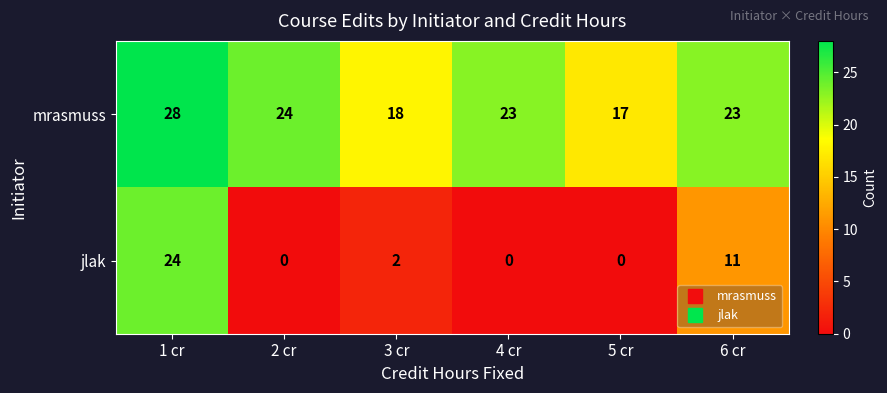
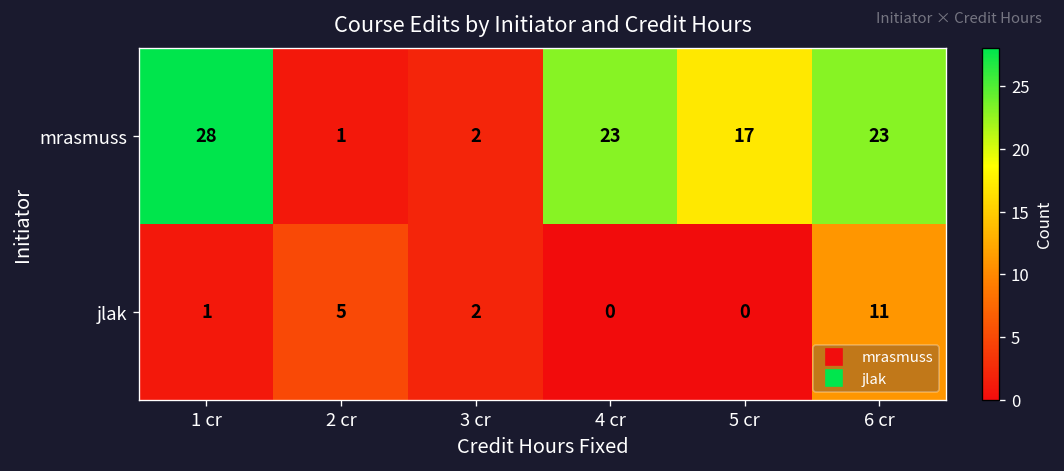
  {
    "mrasmuss": {
      "1 cr": 28,
-     "2 cr": 24,
-     "3 cr": 18,
+     "2 cr": 1,
+     "3 cr": 2,
      "4 cr": 23,
      "5 cr": 17,
      "6 cr": 23
    },
    "jlak": {
-     "1 cr": 24,
-     "2 cr": 0,
+     "1 cr": 1,
+     "2 cr": 5,
      "3 cr": 2,
      "4 cr": 0,
      "5 cr": 0,
      "6 cr": 11
    }
  }
